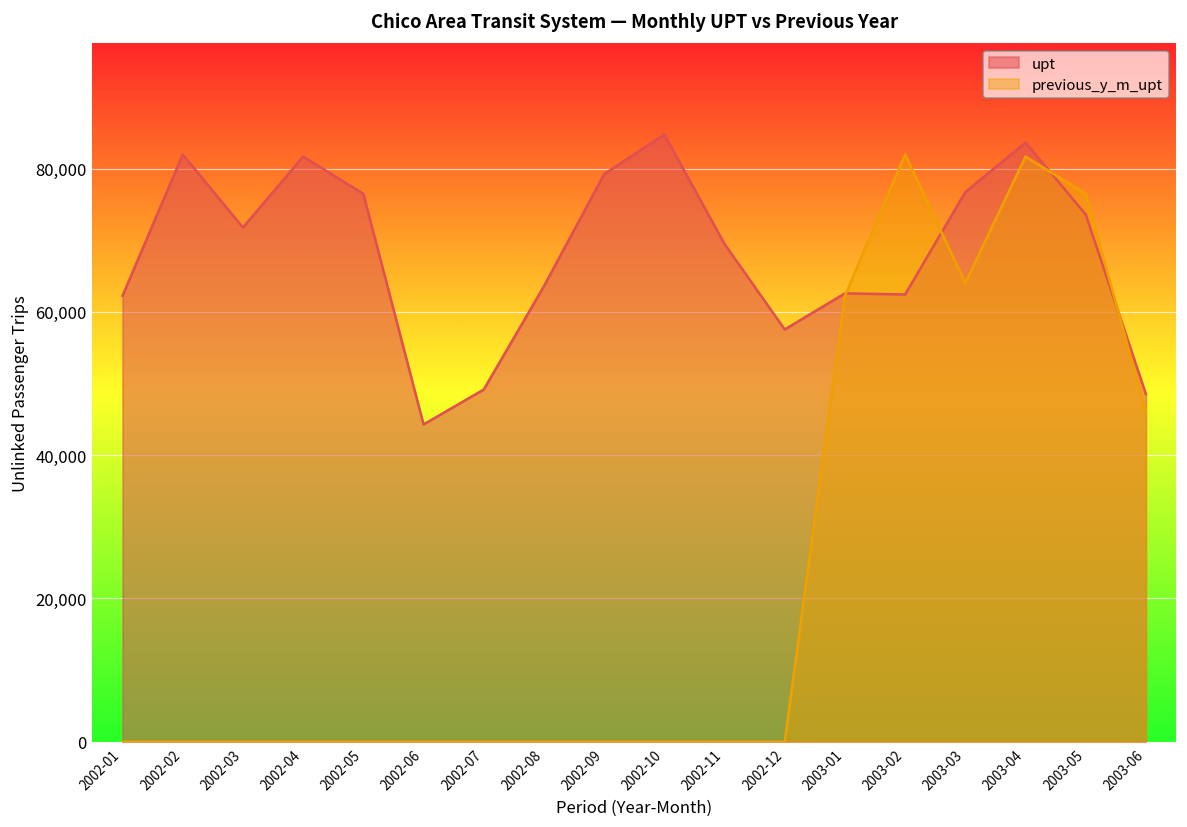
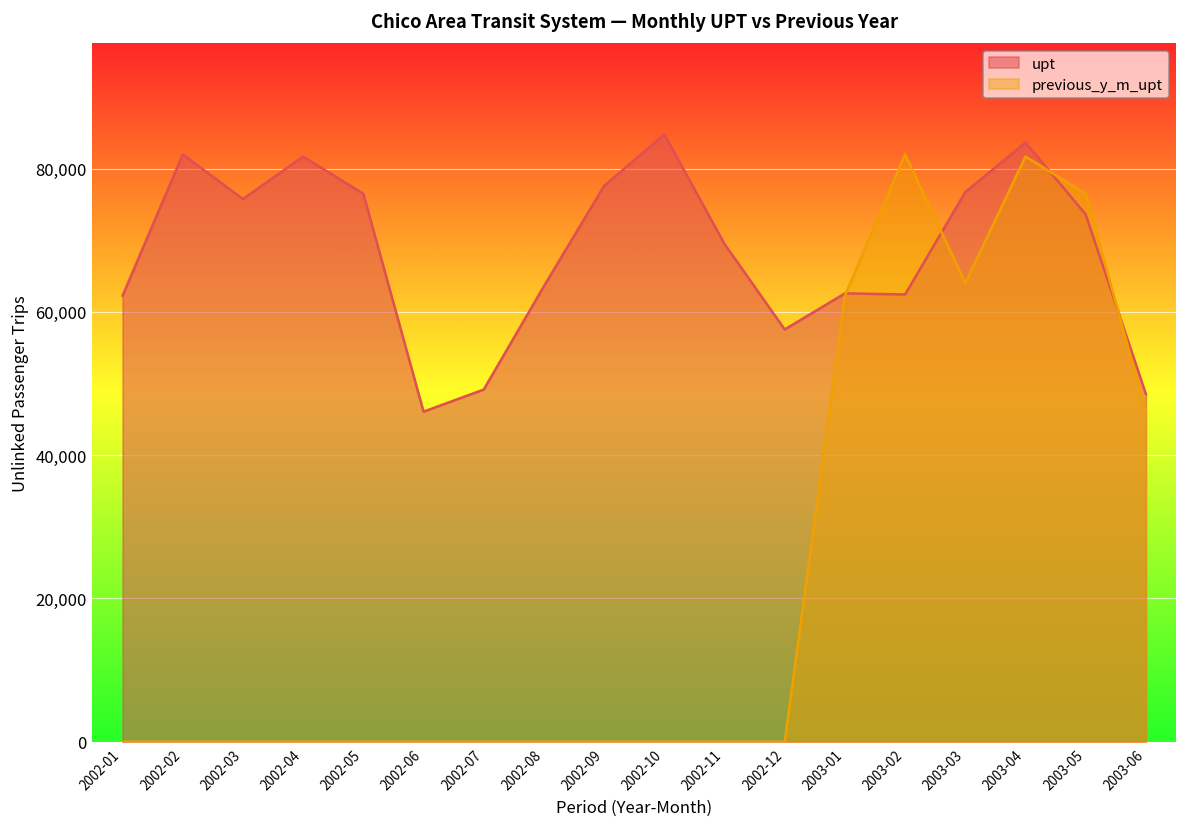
  {
    "upt": {
      "2002-01": "62,000",
      "2002-02": "82,000",
-     "2002-03": "72,000",
+     "2002-03": "76,000",
      "2002-04": "82,000",
      "2002-05": "76,000",
-     "2002-06": "44,000",
+     "2002-06": "46,000",
      "2002-07": "49,000",
      "2002-08": "64,000",
-     "2002-09": "79,000",
+     "2002-09": "78,000",
      "2002-10": "85,000",
      "2002-11": "69,000",
      "2002-12": "58,000",
      "2003-02": "62,000",
      "2003-03": "77,000",
      "2003-04": "84,000",
      "2003-05": "74,000",
      "2003-06": "49,000"
    },
    "previous_y_m_upt": {
      "2002-01": "0",
      "2002-02": "0",
      "2002-03": "0",
      "2002-04": "0",
      "2002-05": "0",
      "2002-06": "0",
      "2002-07": "0",
      "2002-08": "0",
      "2002-09": "0",
      "2002-10": "0",
      "2002-11": "0",
      "2002-12": "0",
      "2003-02": "82,000",
      "2003-03": "64,000",
      "2003-04": "82,000",
      "2003-05": "76,000",
      "2003-06": "46,000"
    }
  }
